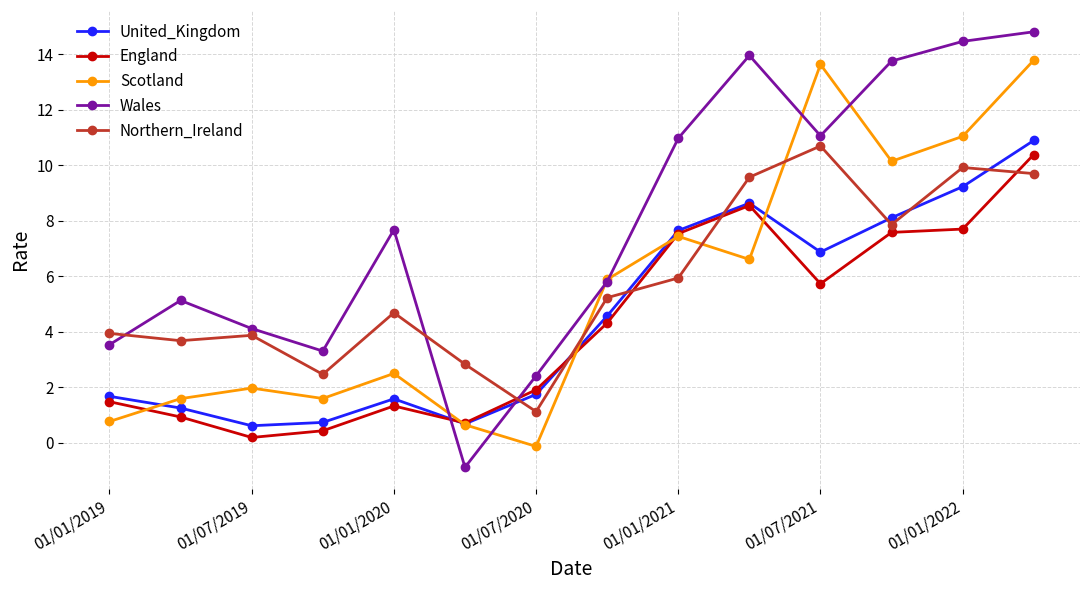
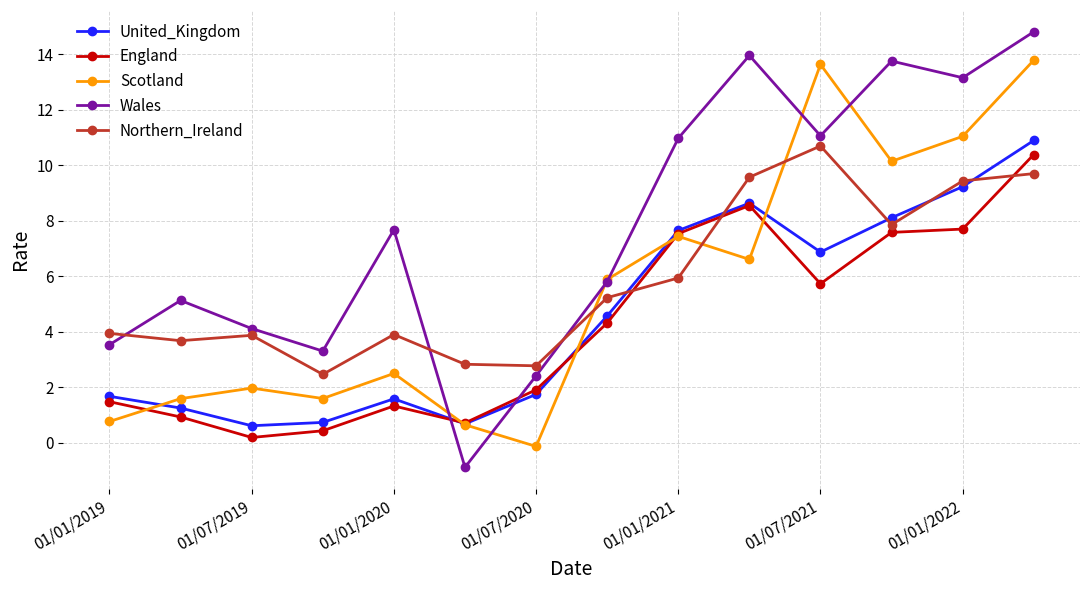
  {
    "United_Kingdom": {
      "01/01/2019": 1.7,
      "01/07/2019": 0.6,
      "01/01/2020": 1.6,
      "01/07/2020": 1.7,
      "01/01/2021": 7.7,
      "01/07/2021": 6.9,
      "01/01/2022": 9.2
    },
    "England": {
      "01/01/2019": 1.5,
      "01/07/2019": 0.2,
      "01/01/2020": 1.3,
      "01/07/2020": 1.9,
      "01/01/2021": 7.5,
      "01/07/2021": 5.7,
      "01/01/2022": 7.7
    },
    "Scotland": {
      "01/01/2019": 0.8,
      "01/07/2019": 2.0,
      "01/01/2020": 2.5,
      "01/07/2020": -0.1,
      "01/01/2021": 7.4,
      "01/07/2021": 13.6,
      "01/01/2022": 11.0
    },
    "Wales": {
      "01/01/2019": 3.5,
      "01/07/2019": 4.1,
      "01/01/2020": 7.7,
      "01/07/2020": 2.4,
      "01/01/2021": 11.0,
      "01/07/2021": 11.1,
-     "01/01/2022": 14.5
+     "01/01/2022": 13.2
    },
    "Northern_Ireland": {
      "01/01/2019": 3.9,
      "01/07/2019": 3.9,
-     "01/01/2020": 4.7,
-     "01/07/2020": 1.1,
+     "01/01/2020": 3.9,
+     "01/07/2020": 2.8,
      "01/01/2021": 5.9,
      "01/07/2021": 10.7,
-     "01/01/2022": 9.9
+     "01/01/2022": 9.4
    }
  }
